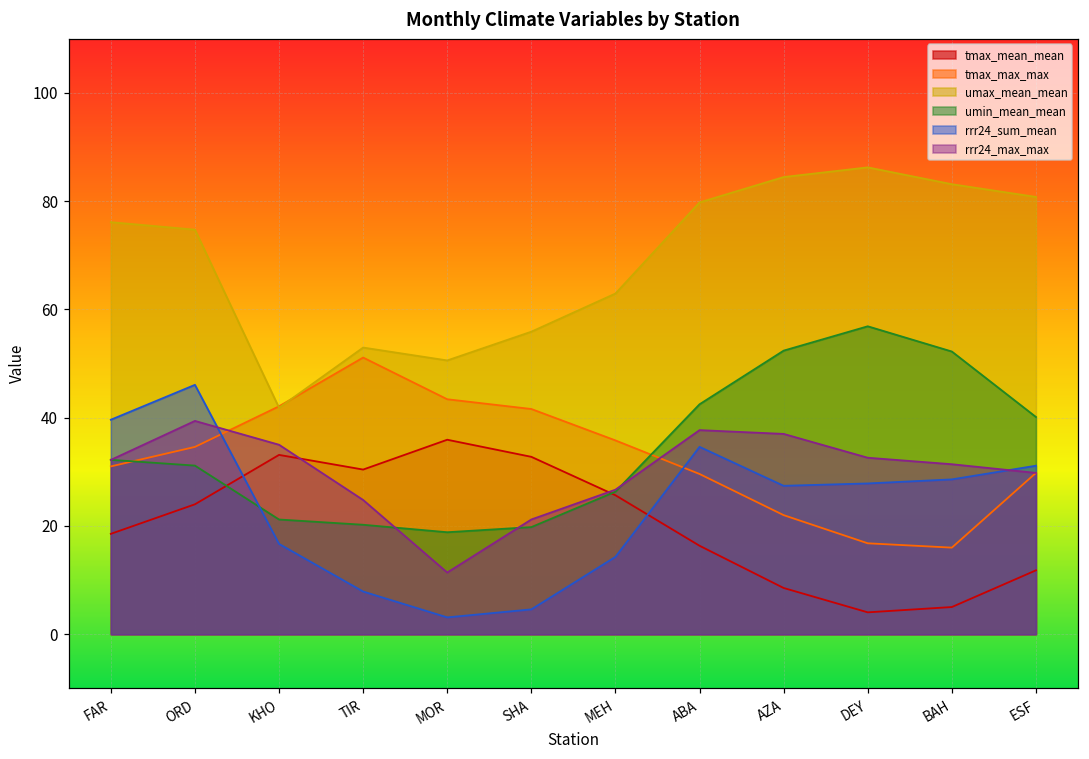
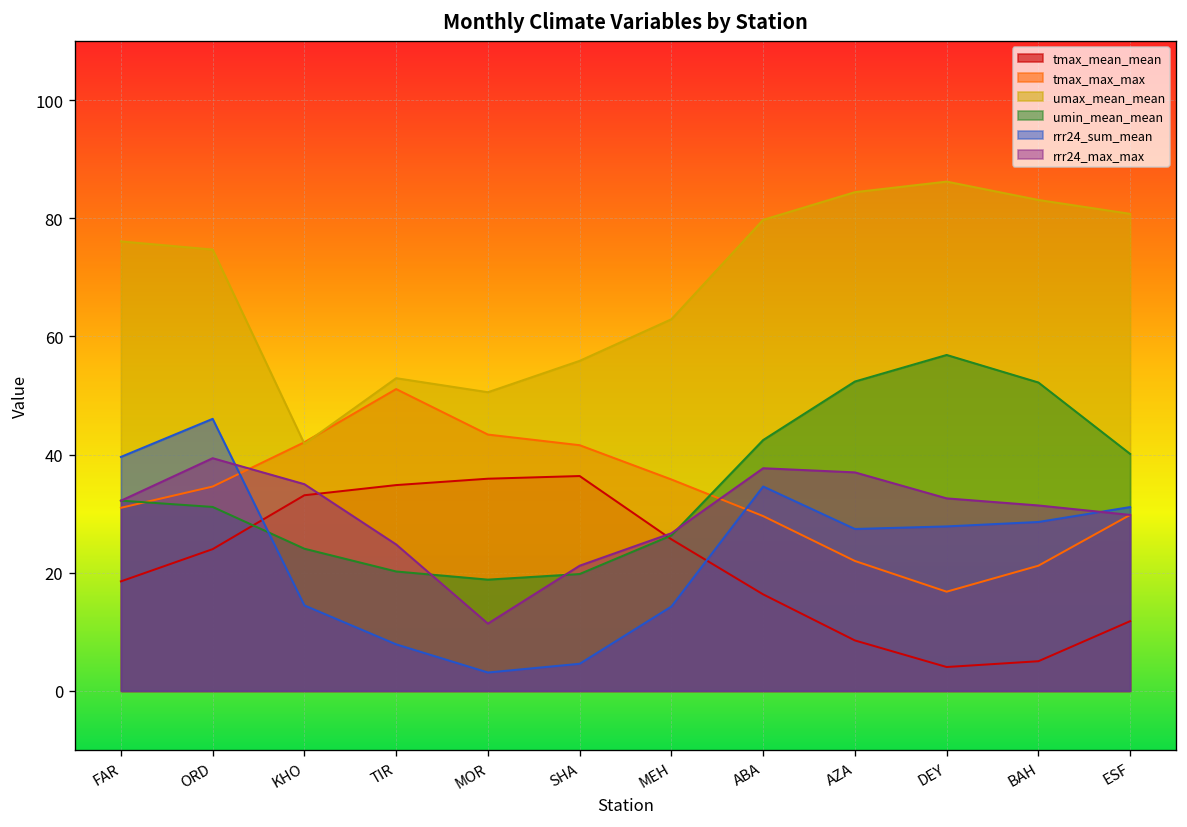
  {
    "tmax_mean_mean": {
      "FAR": 19,
      "ORD": 24,
      "KHO": 33,
-     "TIR": 30,
+     "TIR": 35,
      "MOR": 36,
-     "SHA": 33,
+     "SHA": 36,
      "MEH": 26,
      "ABA": 16,
      "AZA": 9,
      "DEY": 4,
      "BAH": 5,
      "ESF": 12
    },
    "tmax_max_max": {
      "FAR": 31,
      "ORD": 35,
      "TIR": 51,
      "MOR": 43,
      "SHA": 42,
      "MEH": 36,
      "ABA": 30,
      "AZA": 22,
      "DEY": 17,
-     "BAH": 16
+     "BAH": 21
    },
    "umax_mean_mean": {
      "FAR": 76,
      "ORD": 75,
      "TIR": 53,
      "MOR": 51,
      "SHA": 56,
      "MEH": 63,
      "ABA": 80,
      "AZA": 84,
      "DEY": 86,
      "BAH": 83,
      "ESF": 81
    },
    "umin_mean_mean": {
      "ORD": 31,
-     "KHO": 21,
+     "KHO": 24,
      "TIR": 20,
      "MOR": 19,
      "SHA": 20,
      "ABA": 42,
      "AZA": 52,
      "DEY": 57,
      "BAH": 52,
      "ESF": 40
    },
    "rrr24_sum_mean": {
      "FAR": 40,
      "ORD": 46,
-     "KHO": 17,
+     "KHO": 14,
      "TIR": 8,
      "MOR": 3,
      "SHA": 5,
      "MEH": 14,
      "ABA": 35,
      "AZA": 27,
      "DEY": 28,
      "BAH": 29,
      "ESF": 31
    },
    "rrr24_max_max": {
      "ORD": 39,
      "KHO": 35,
      "TIR": 25,
      "MOR": 11,
      "SHA": 21,
      "ABA": 38,
      "AZA": 37,
      "DEY": 33,
      "BAH": 31
    }
  }
